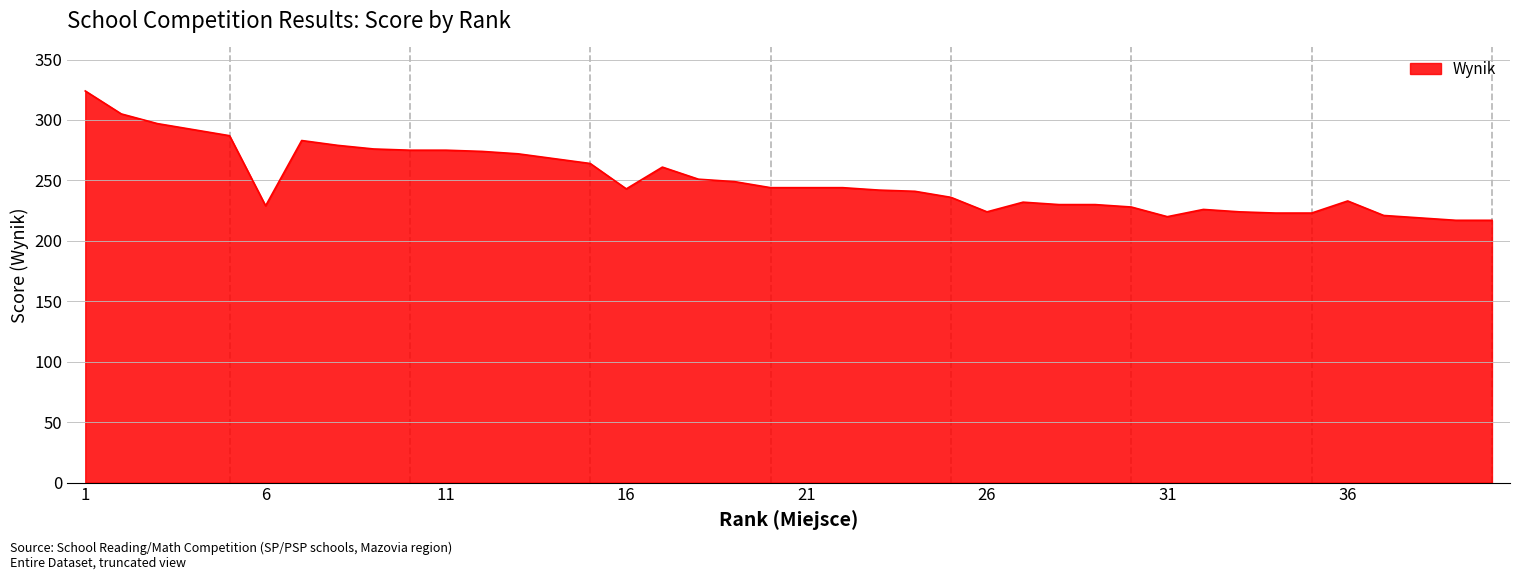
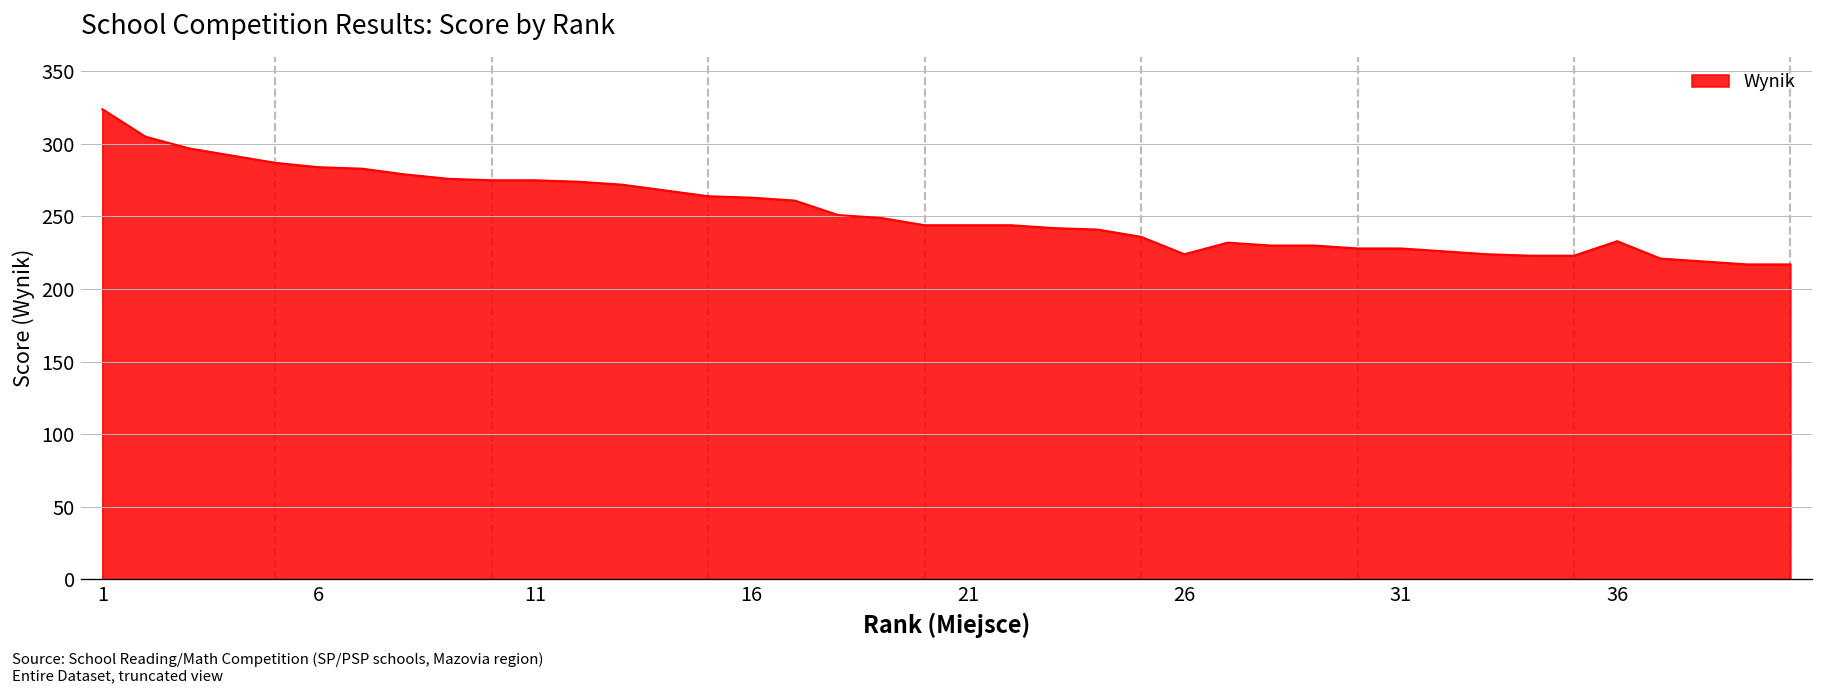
  {
    "1": 324,
-   "6": 229,
+   "6": 284,
    "11": 275,
-   "16": 243,
+   "16": 263,
    "21": 244,
    "26": 224,
-   "31": 220,
+   "31": 228,
    "36": 233
  }
